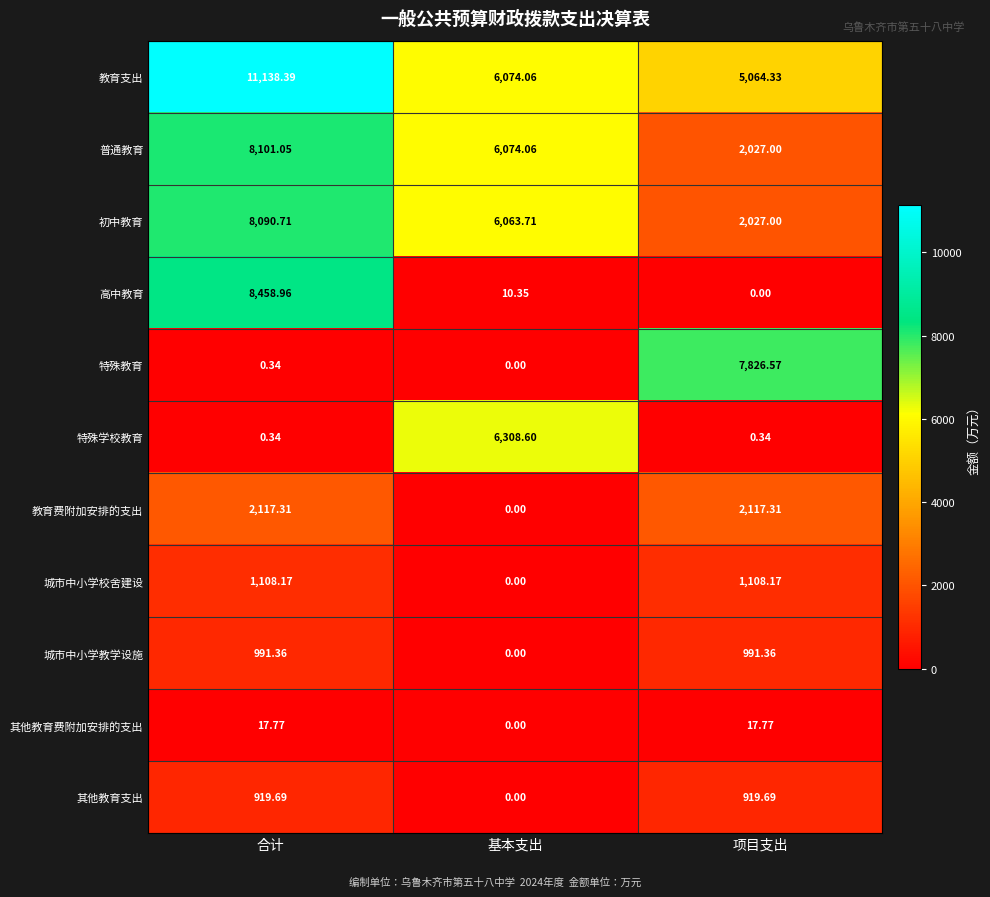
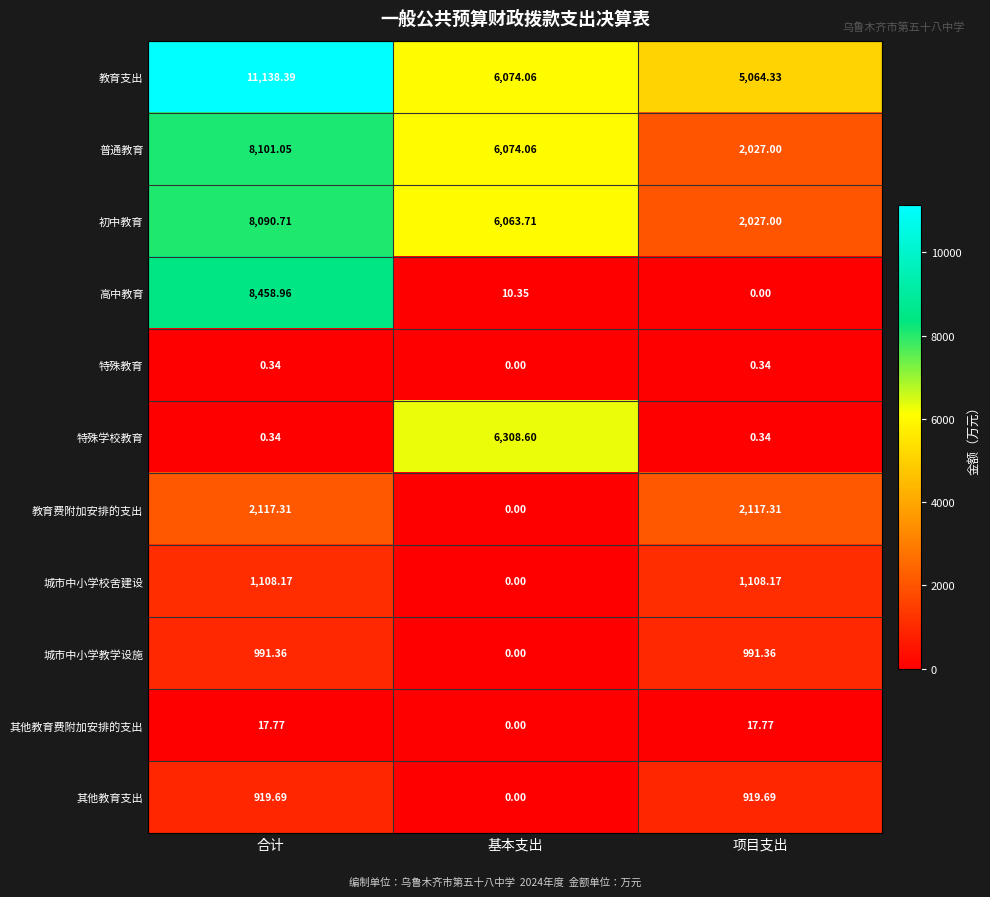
  {
    "教育支出": {
      "合计": "11,138.39",
      "基本支出": "6,074.06",
      "项目支出": "5,064.33"
    },
    "普通教育": {
      "合计": "8,101.05",
      "基本支出": "6,074.06",
      "项目支出": "2,027.00"
    },
    "初中教育": {
      "合计": "8,090.71",
      "基本支出": "6,063.71",
      "项目支出": "2,027.00"
    },
    "高中教育": {
      "合计": "8,458.96",
      "基本支出": "10.35",
      "项目支出": "0.00"
    },
    "特殊教育": {
      "合计": "0.34",
      "基本支出": "0.00",
-     "项目支出": "7,826.57"
+     "项目支出": "0.34"
    },
    "特殊学校教育": {
      "合计": "0.34",
      "基本支出": "6,308.60",
      "项目支出": "0.34"
    },
    "教育费附加安排的支出": {
      "合计": "2,117.31",
      "基本支出": "0.00",
      "项目支出": "2,117.31"
    },
    "城市中小学校舍建设": {
      "合计": "1,108.17",
      "基本支出": "0.00",
      "项目支出": "1,108.17"
    },
    "城市中小学教学设施": {
      "合计": "991.36",
      "基本支出": "0.00",
      "项目支出": "991.36"
    },
    "其他教育费附加安排的支出": {
      "合计": "17.77",
      "基本支出": "0.00",
      "项目支出": "17.77"
    },
    "其他教育支出": {
      "合计": "919.69",
      "基本支出": "0.00",
      "项目支出": "919.69"
    }
  }
